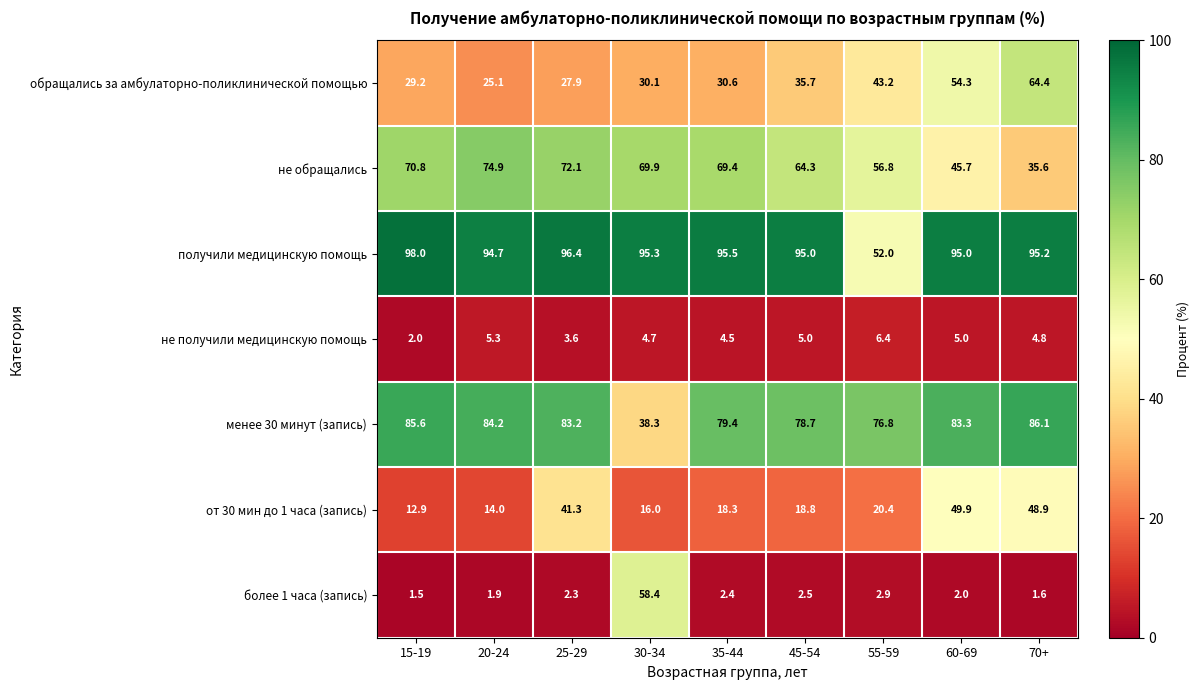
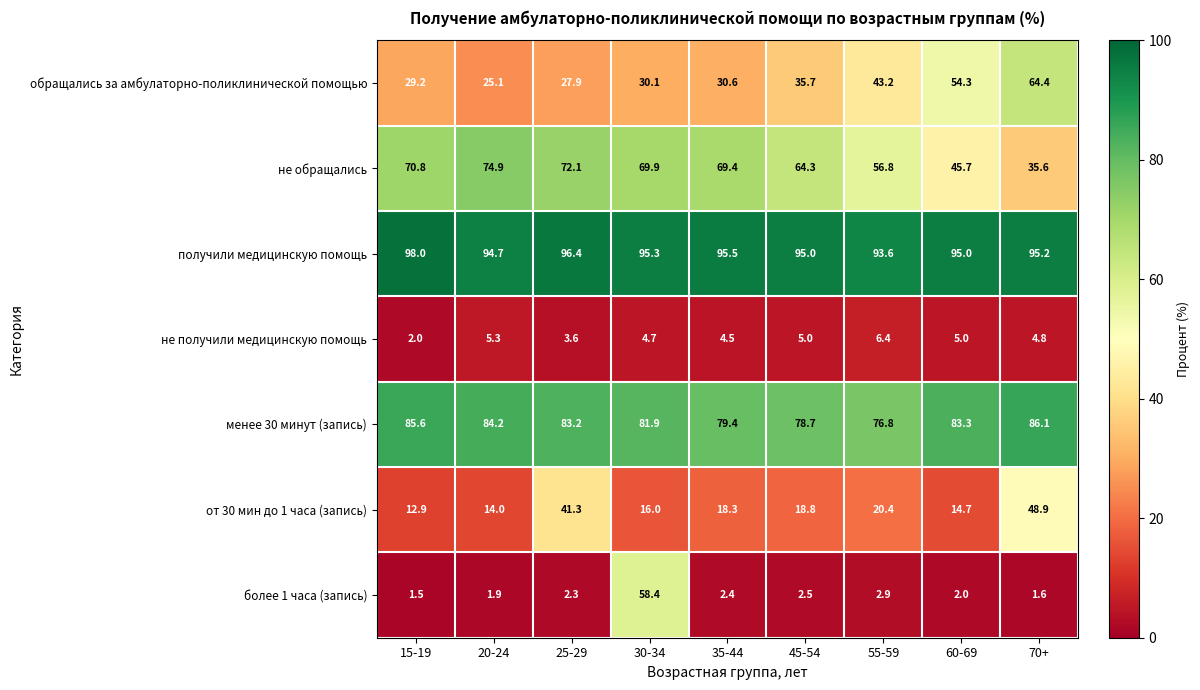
  {
    "обращались за амбулаторно-поликлинической помощью": {
      "15-19": 29.2,
      "20-24": 25.1,
      "25-29": 27.9,
      "30-34": 30.1,
      "35-44": 30.6,
      "45-54": 35.7,
      "55-59": 43.2,
      "60-69": 54.3,
      "70+": 64.4
    },
    "не обращались": {
      "15-19": 70.8,
      "20-24": 74.9,
      "25-29": 72.1,
      "30-34": 69.9,
      "35-44": 69.4,
      "45-54": 64.3,
      "55-59": 56.8,
      "60-69": 45.7,
      "70+": 35.6
    },
    "получили медицинскую помощь": {
      "15-19": 98.0,
      "20-24": 94.7,
      "25-29": 96.4,
      "30-34": 95.3,
      "35-44": 95.5,
      "45-54": 95.0,
-     "55-59": 52.0,
+     "55-59": 93.6,
      "60-69": 95.0,
      "70+": 95.2
    },
    "не получили медицинскую помощь": {
      "15-19": 2.0,
      "20-24": 5.3,
      "25-29": 3.6,
      "30-34": 4.7,
      "35-44": 4.5,
      "45-54": 5.0,
      "55-59": 6.4,
      "60-69": 5.0,
      "70+": 4.8
    },
    "менее 30 минут (запись)": {
      "15-19": 85.6,
      "20-24": 84.2,
      "25-29": 83.2,
-     "30-34": 38.3,
+     "30-34": 81.9,
      "35-44": 79.4,
      "45-54": 78.7,
      "55-59": 76.8,
      "60-69": 83.3,
      "70+": 86.1
    },
    "от 30 мин до 1 часа (запись)": {
      "15-19": 12.9,
      "20-24": 14.0,
      "25-29": 41.3,
      "30-34": 16.0,
      "35-44": 18.3,
      "45-54": 18.8,
      "55-59": 20.4,
-     "60-69": 49.9,
+     "60-69": 14.7,
      "70+": 48.9
    },
    "более 1 часа (запись)": {
      "15-19": 1.5,
      "20-24": 1.9,
      "25-29": 2.3,
      "30-34": 58.4,
      "35-44": 2.4,
      "45-54": 2.5,
      "55-59": 2.9,
      "60-69": 2.0,
      "70+": 1.6
    }
  }
